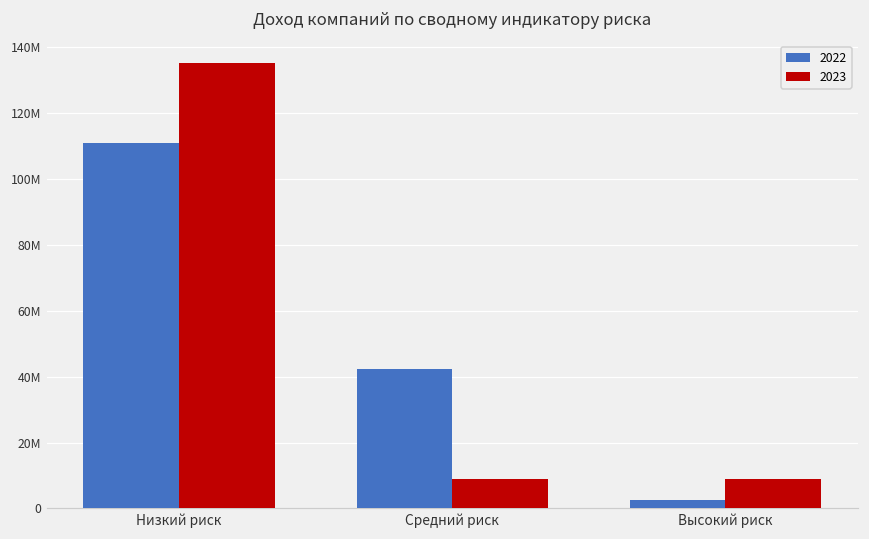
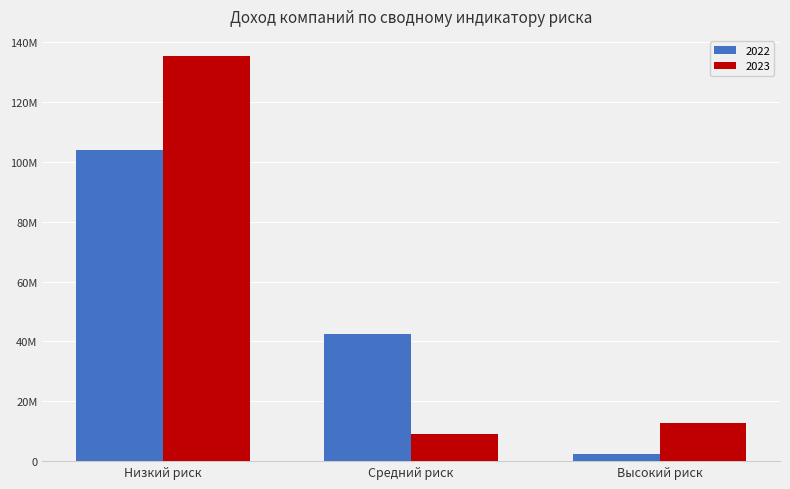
  {
    "2022": {
-     "Низкий риск": 111000000,
+     "Низкий риск": 104000000,
      "Средний риск": 42000000,
      "Высокий риск": 2000000
    },
    "2023": {
      "Низкий риск": 135000000,
      "Средний риск": 9000000,
-     "Высокий риск": 9000000
+     "Высокий риск": 13000000
    }
  }
